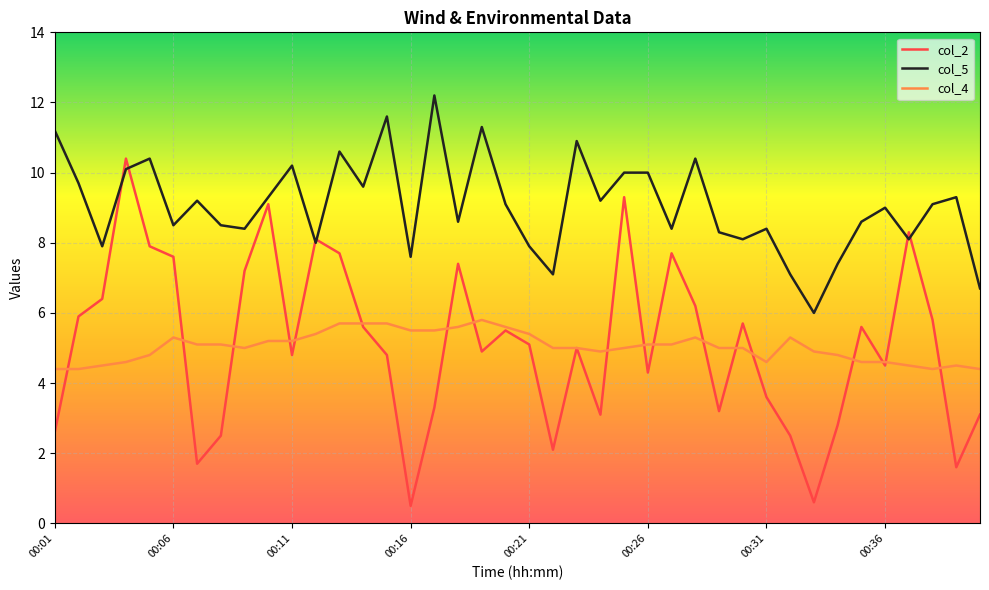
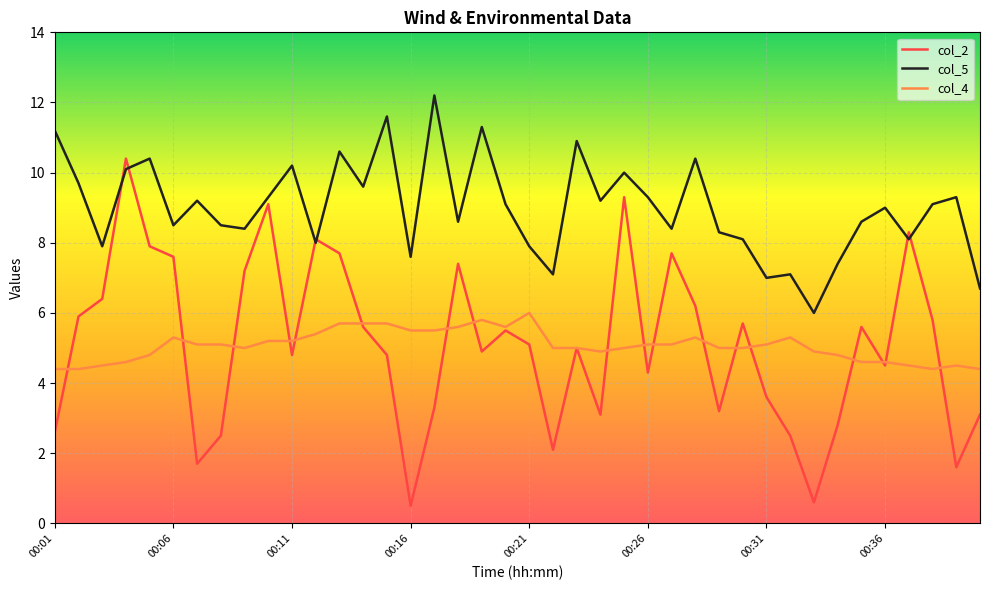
  {
    "col_2": {
      "00:01": 2.6,
      "00:06": 7.6,
      "00:11": 4.8,
      "00:16": 0.5,
      "00:21": 5.1,
      "00:26": 4.3,
      "00:31": 3.6,
      "00:36": 4.5
    },
    "col_5": {
      "00:01": 11.2,
      "00:06": 8.5,
      "00:11": 10.2,
      "00:16": 7.6,
      "00:21": 7.9,
-     "00:26": 10.0,
-     "00:31": 8.4,
+     "00:26": 9.3,
+     "00:31": 7.0,
      "00:36": 9.0
    },
    "col_4": {
      "00:01": 4.4,
      "00:06": 5.3,
      "00:11": 5.2,
      "00:16": 5.5,
-     "00:21": 5.4,
+     "00:21": 6.0,
      "00:26": 5.1,
-     "00:31": 4.6,
+     "00:31": 5.1,
      "00:36": 4.6
    }
  }
